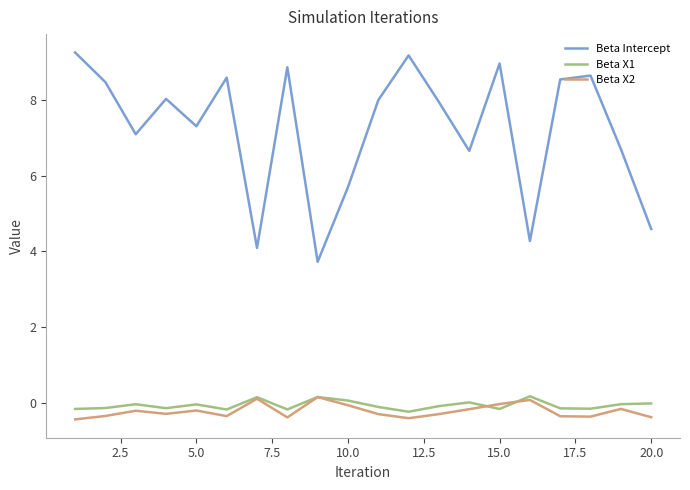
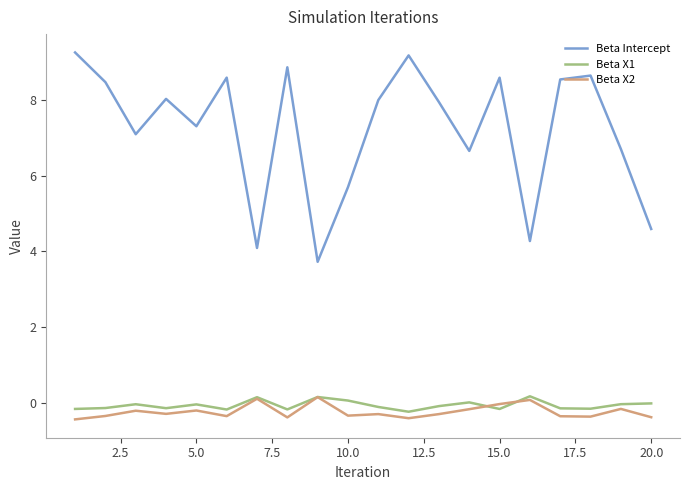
  {
    "Beta Intercept": {
      "5.0": 7.3,
      "10.0": 5.7,
-     "15.0": 9.0,
+     "15.0": 8.6,
      "20.0": 4.6
    },
    "Beta X1": {
      "5.0": 0.0,
      "10.0": 0.1,
      "15.0": -0.2,
      "20.0": 0.0
    },
    "Beta X2": {
      "5.0": -0.2,
-     "10.0": -0.1,
+     "10.0": -0.3,
      "15.0": 0.0,
      "20.0": -0.4
    }
  }
